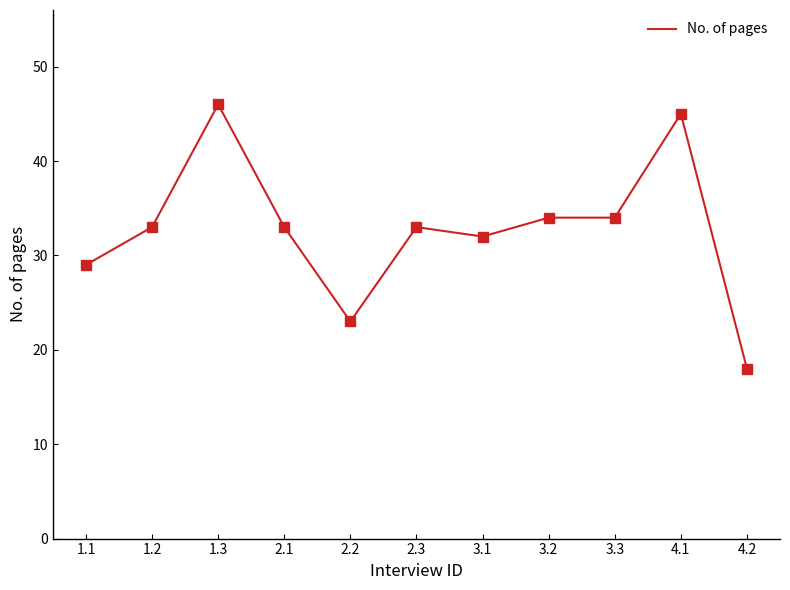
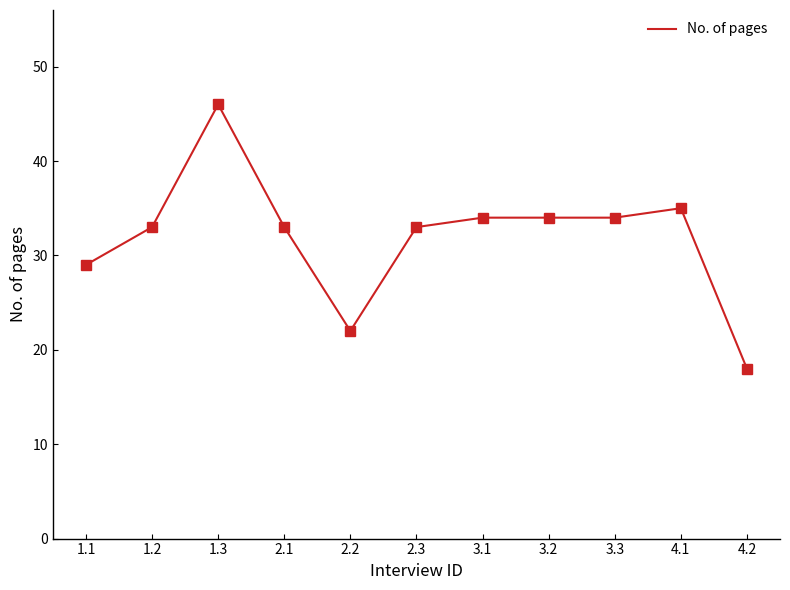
  {
    "1.1": 29,
    "1.2": 33,
    "1.3": 46,
    "2.1": 33,
-   "2.2": 23,
+   "2.2": 22,
    "2.3": 33,
-   "3.1": 32,
+   "3.1": 34,
    "3.2": 34,
    "3.3": 34,
-   "4.1": 45,
+   "4.1": 35,
    "4.2": 18
  }
